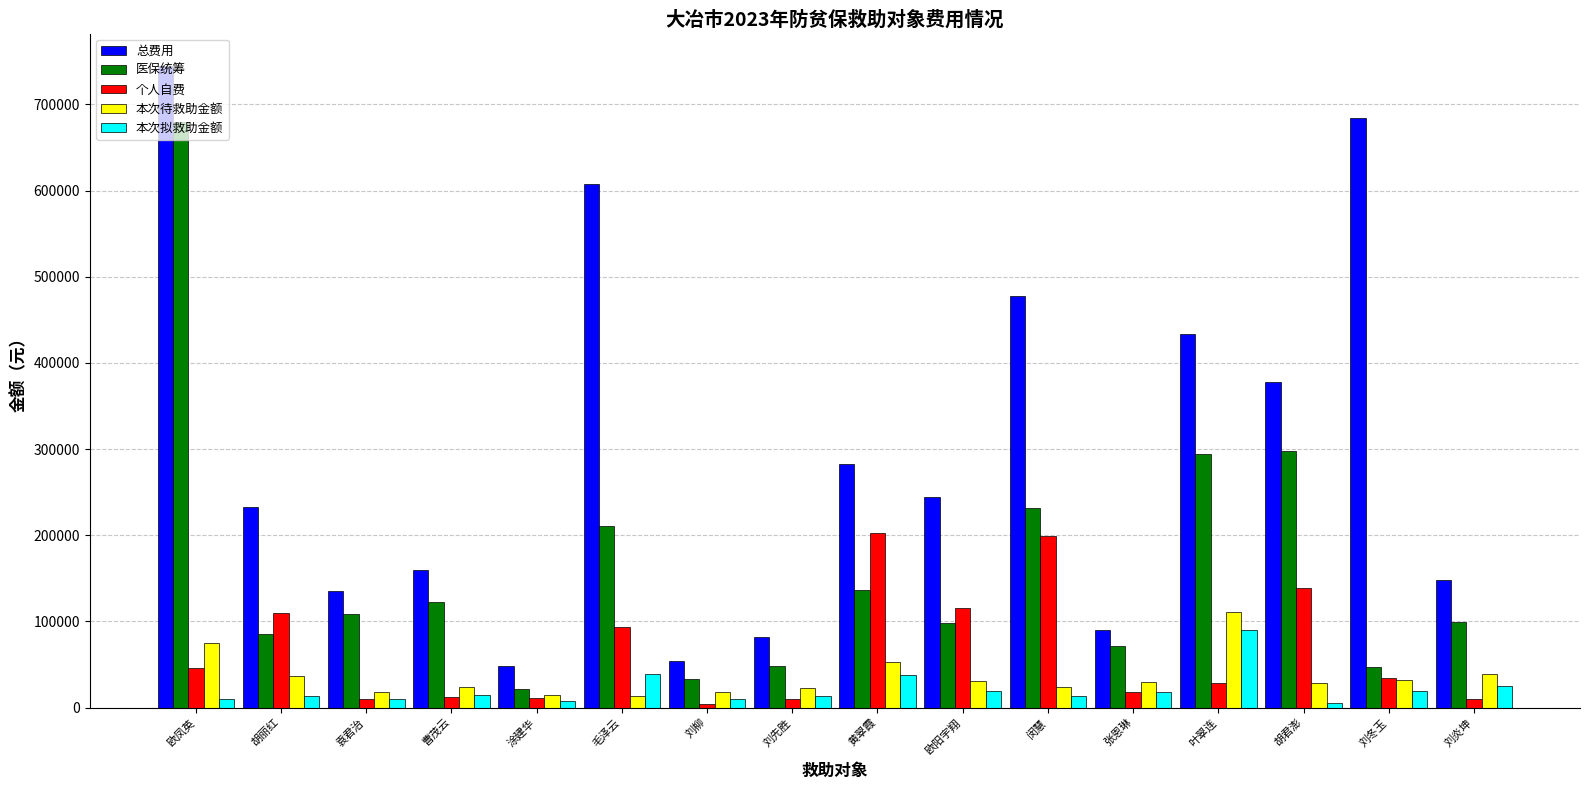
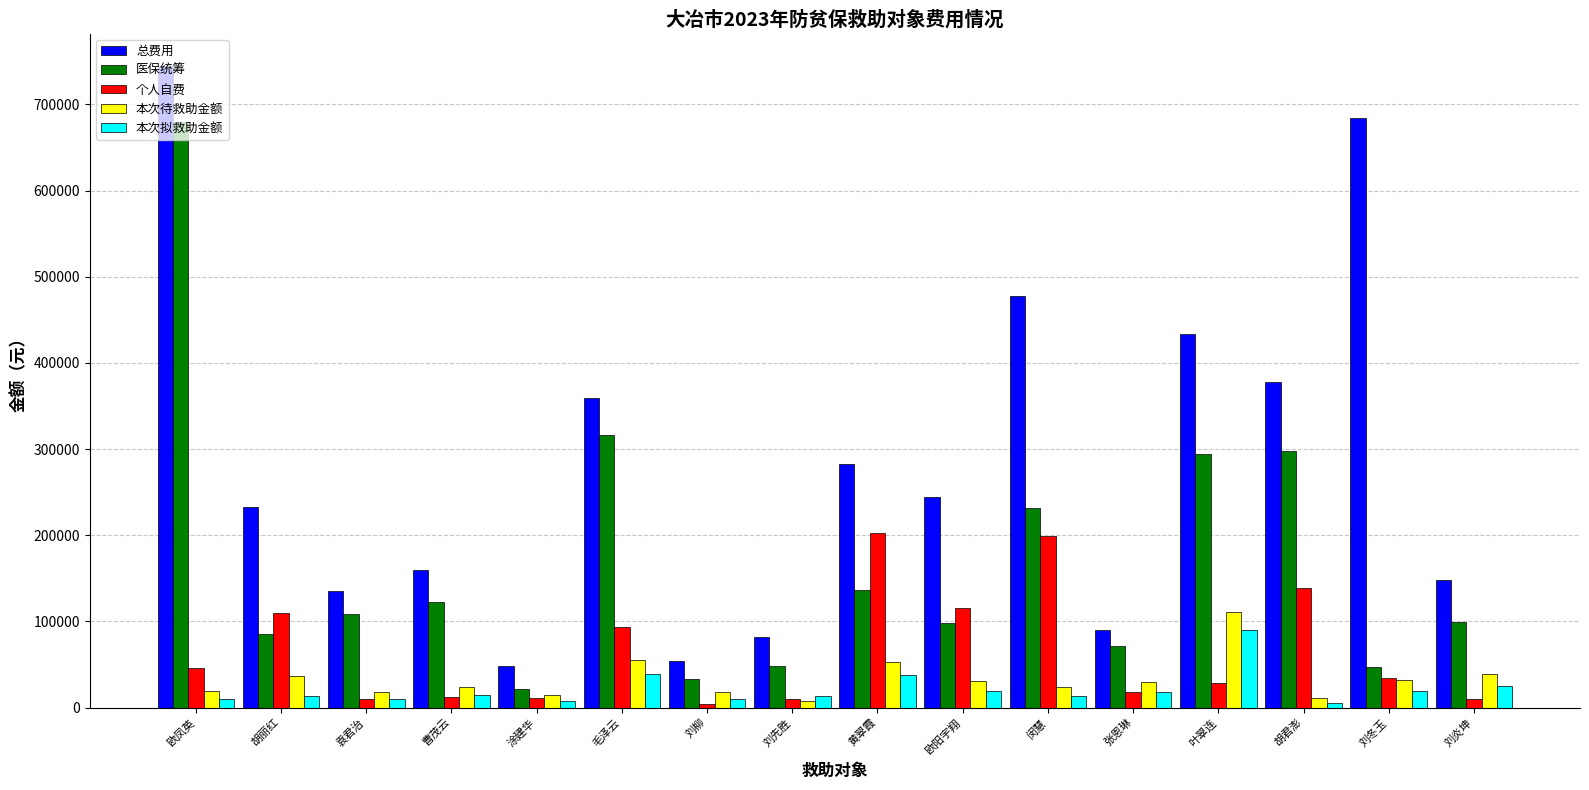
  {
    "总费用": {
      "胡丽红": 230000,
      "袁君治": 140000,
      "曹茂云": 160000,
      "涂建华": 50000,
-     "毛泽云": 610000,
+     "毛泽云": 360000,
      "刘柳": 50000,
      "刘先胜": 80000,
      "黄翠霞": 280000,
      "欧阳宇翔": 240000,
      "闵慧": 480000,
      "张恩琳": 90000,
      "叶翠连": 430000,
      "胡君澎": 380000,
      "刘冬玉": 680000,
      "刘炎坤": 150000
    },
    "医保统筹": {
      "胡丽红": 90000,
      "袁君治": 110000,
      "曹茂云": 120000,
      "涂建华": 20000,
-     "毛泽云": 210000,
+     "毛泽云": 320000,
      "刘柳": 30000,
      "刘先胜": 50000,
      "黄翠霞": 140000,
      "欧阳宇翔": 100000,
      "闵慧": 230000,
      "张恩琳": 70000,
      "叶翠连": 290000,
      "胡君澎": 300000,
      "刘冬玉": 50000,
      "刘炎坤": 100000
    },
    "个人自费": {
      "欧凤英": 50000,
      "胡丽红": 110000,
      "袁君治": 10000,
      "曹茂云": 10000,
      "涂建华": 10000,
      "毛泽云": 90000,
      "刘柳": 0,
      "刘先胜": 10000,
      "黄翠霞": 200000,
      "欧阳宇翔": 120000,
      "闵慧": 200000,
      "张恩琳": 20000,
      "叶翠连": 30000,
      "胡君澎": 140000,
      "刘冬玉": 30000,
      "刘炎坤": 10000
    },
    "本次待救助金额": {
-     "欧凤英": 70000,
+     "欧凤英": 20000,
      "胡丽红": 40000,
      "袁君治": 20000,
      "曹茂云": 20000,
      "涂建华": 20000,
-     "毛泽云": 10000,
+     "毛泽云": 60000,
      "刘柳": 20000,
-     "刘先胜": 20000,
+     "刘先胜": 10000,
      "黄翠霞": 50000,
      "欧阳宇翔": 30000,
      "闵慧": 20000,
      "张恩琳": 30000,
      "叶翠连": 110000,
-     "胡君澎": 30000,
+     "胡君澎": 10000,
      "刘冬玉": 30000,
      "刘炎坤": 40000
    },
    "本次拟救助金额": {
      "欧凤英": 10000,
      "胡丽红": 10000,
      "袁君治": 10000,
      "曹茂云": 10000,
      "涂建华": 10000,
      "毛泽云": 40000,
      "刘柳": 10000,
      "刘先胜": 10000,
      "黄翠霞": 40000,
      "欧阳宇翔": 20000,
      "闵慧": 10000,
      "张恩琳": 20000,
      "叶翠连": 90000,
      "胡君澎": 10000,
      "刘冬玉": 20000,
      "刘炎坤": 20000
    }
  }
